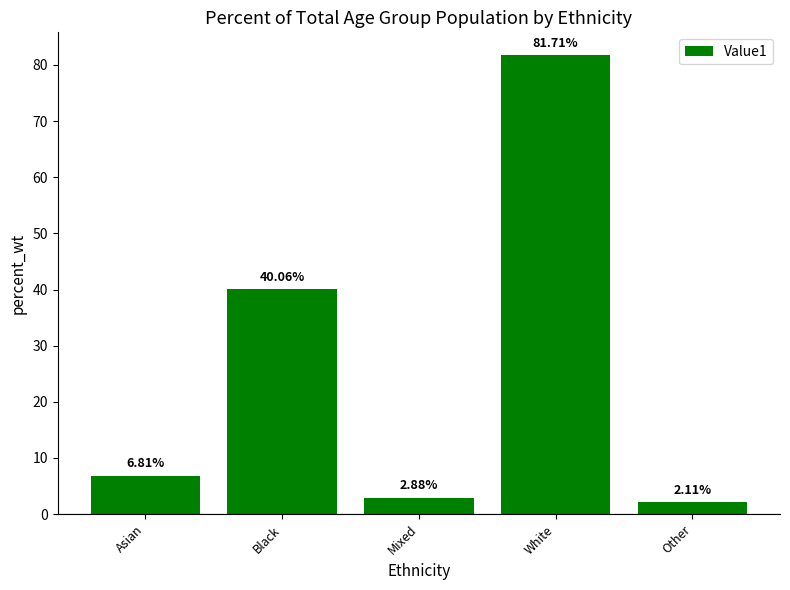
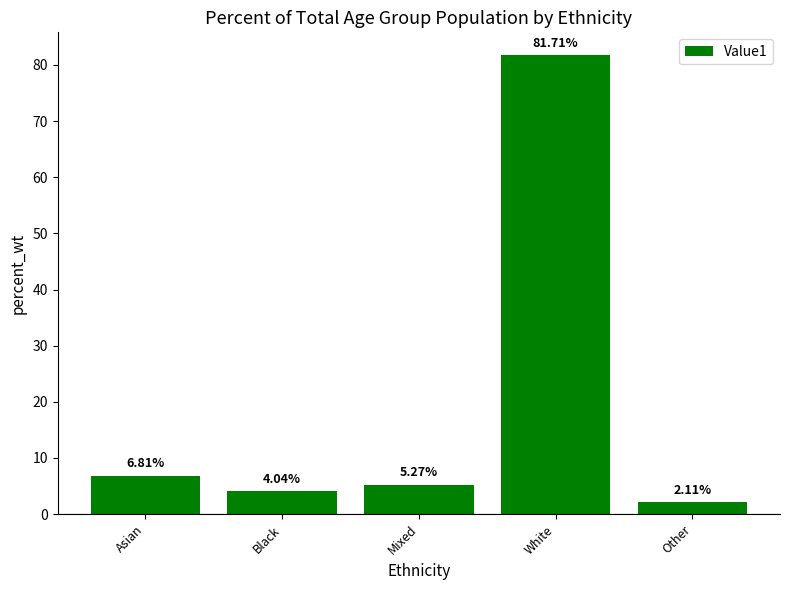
  {
    "Asian": "6.81%",
-   "Black": "40.06%",
-   "Mixed": "2.88%",
+   "Black": "4.04%",
+   "Mixed": "5.27%",
    "White": "81.71%",
    "Other": "2.11%"
  }
